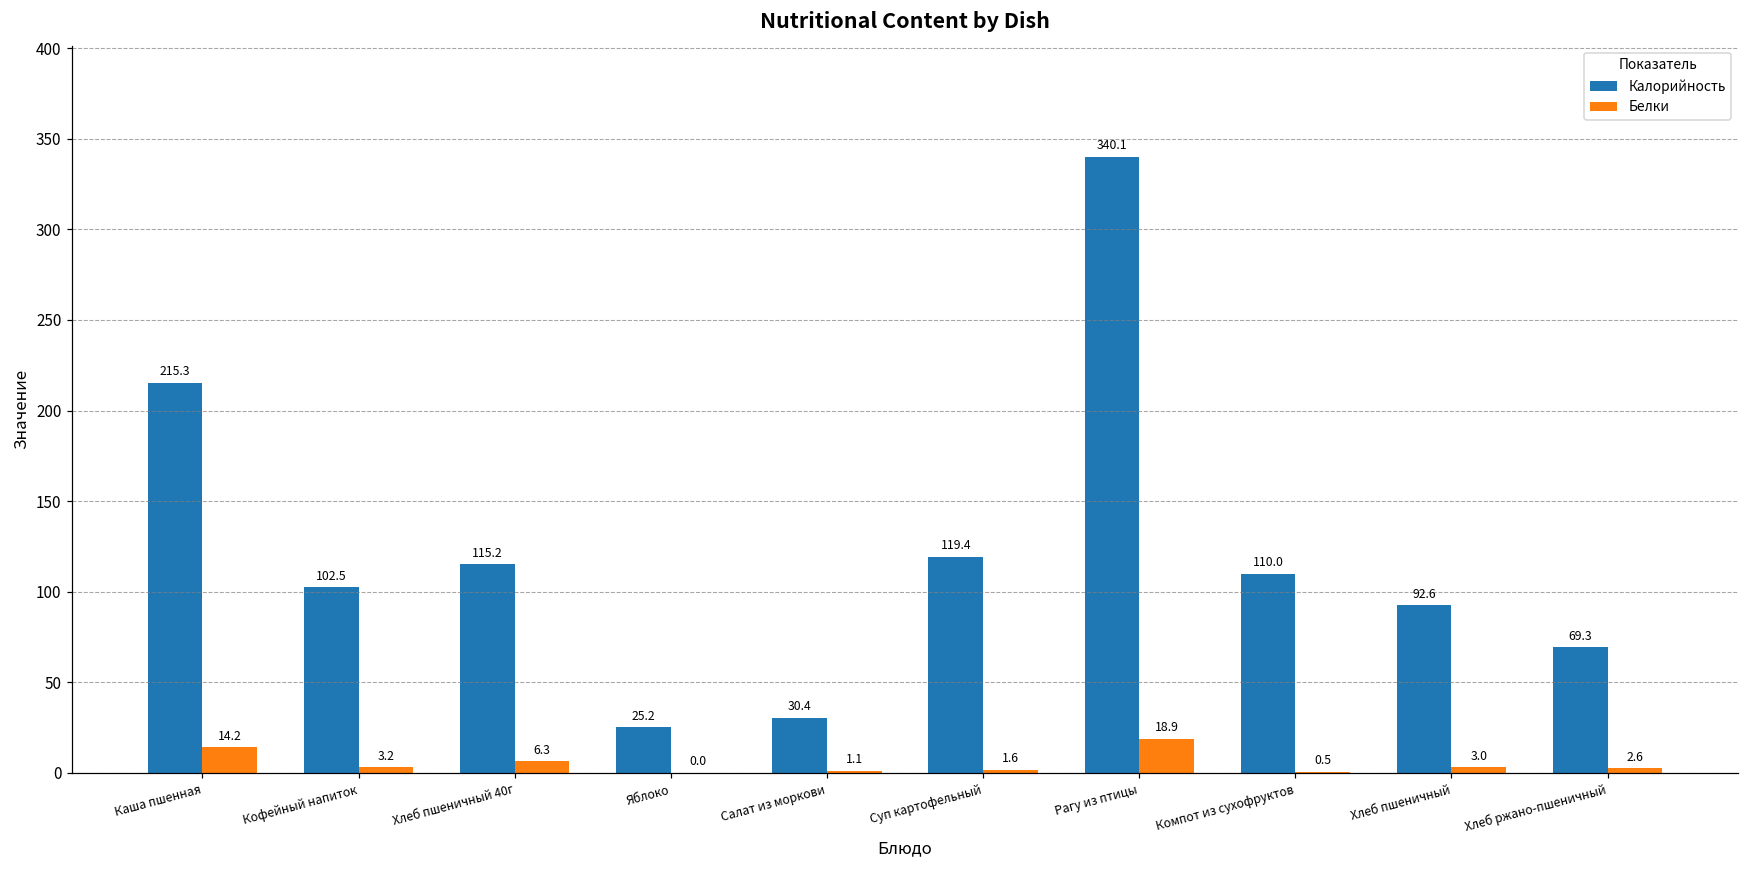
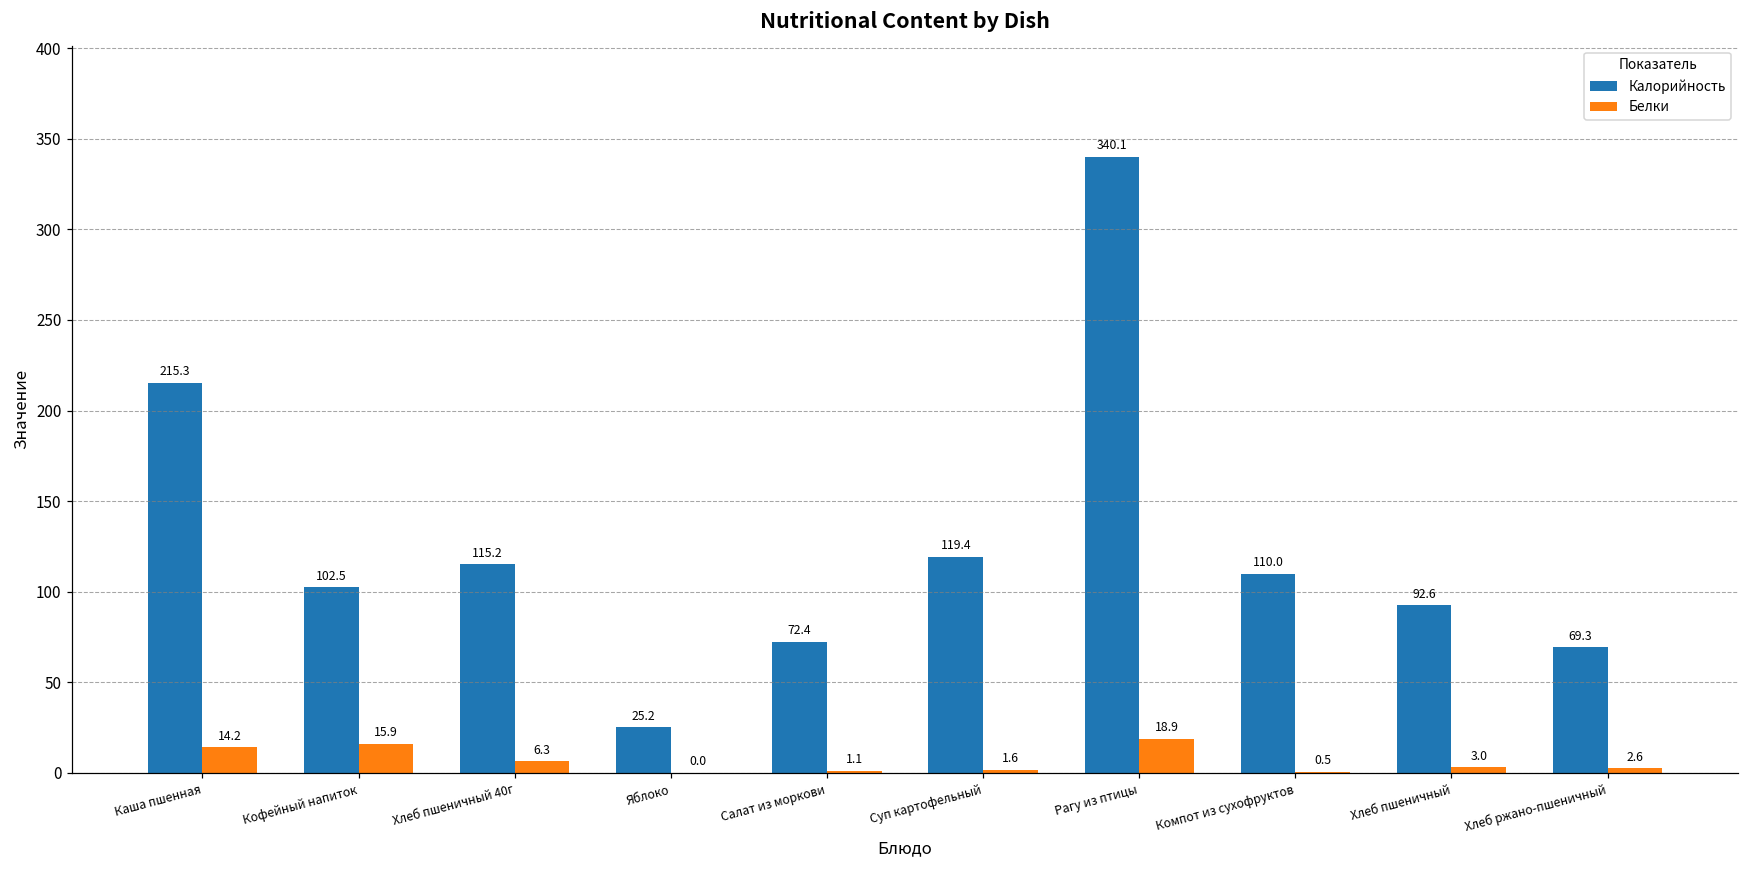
  {
    "Калорийность": {
      "Каша пшенная": 215.3,
      "Кофейный напиток": 102.5,
      "Хлеб пшеничный 40г": 115.2,
      "Яблоко": 25.2,
-     "Салат из моркови": 30.4,
+     "Салат из моркови": 72.4,
      "Суп картофельный": 119.4,
      "Рагу из птицы": 340.1,
      "Компот из сухофруктов": 110.0,
      "Хлеб пшеничный": 92.6,
      "Хлеб ржано-пшеничный": 69.3
    },
    "Белки": {
      "Каша пшенная": 14.2,
-     "Кофейный напиток": 3.2,
+     "Кофейный напиток": 15.9,
      "Хлеб пшеничный 40г": 6.3,
      "Яблоко": 0.0,
      "Салат из моркови": 1.1,
      "Суп картофельный": 1.6,
      "Рагу из птицы": 18.9,
      "Компот из сухофруктов": 0.5,
      "Хлеб пшеничный": 3.0,
      "Хлеб ржано-пшеничный": 2.6
    }
  }
